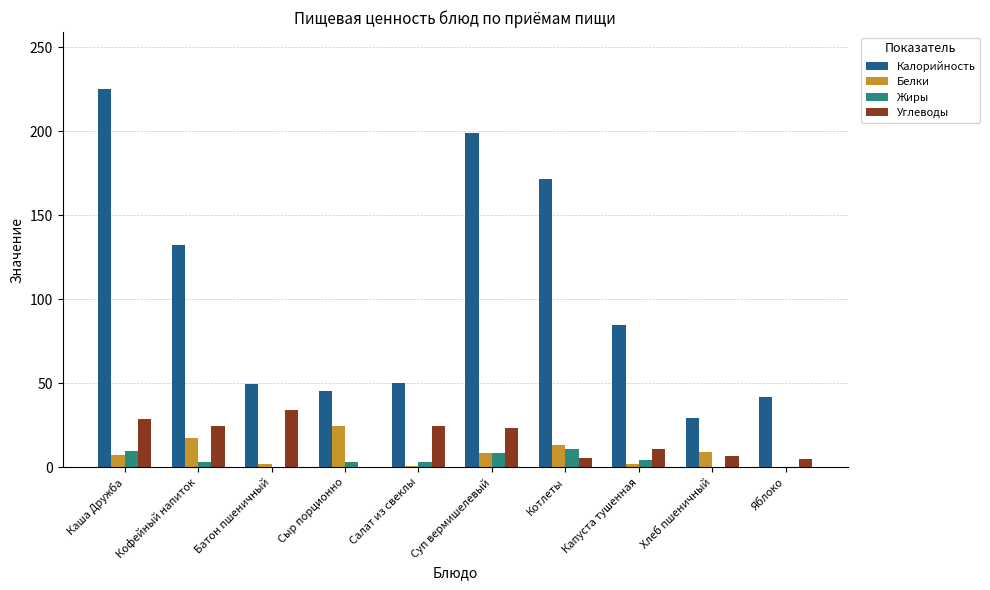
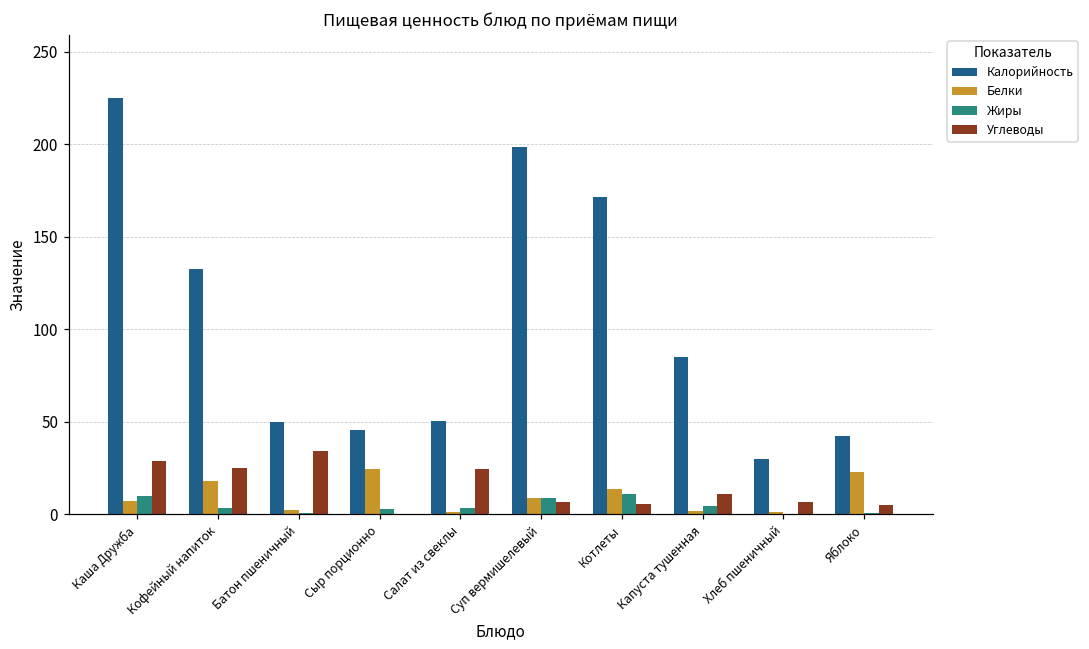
  {
    "Белки": {
      "Каша Дружба": 7,
      "Кофейный напиток": 18,
      "Батон пшеничный": 2,
      "Сыр порционно": 24,
      "Суп вермишелевый": 9,
      "Котлеты": 13,
      "Капуста тушенная": 2,
-     "Хлеб пшеничный": 9,
-     "Яблоко": 0
+     "Хлеб пшеничный": 1,
+     "Яблоко": 23
    },
    "Углеводы": {
      "Каша Дружба": 29,
      "Кофейный напиток": 25,
      "Батон пшеничный": 34,
      "Сыр порционно": 0,
      "Салат из свеклы": 25,
-     "Суп вермишелевый": 23,
+     "Суп вермишелевый": 7,
      "Котлеты": 5,
      "Капуста тушенная": 11,
      "Хлеб пшеничный": 7,
      "Яблоко": 5
    }
  }
